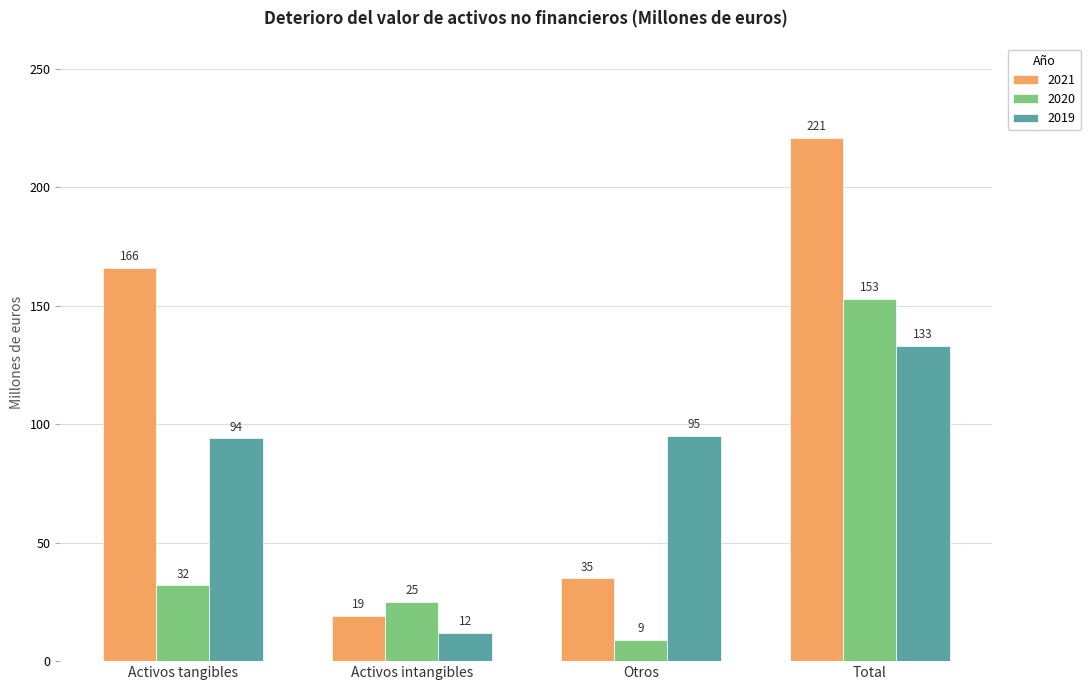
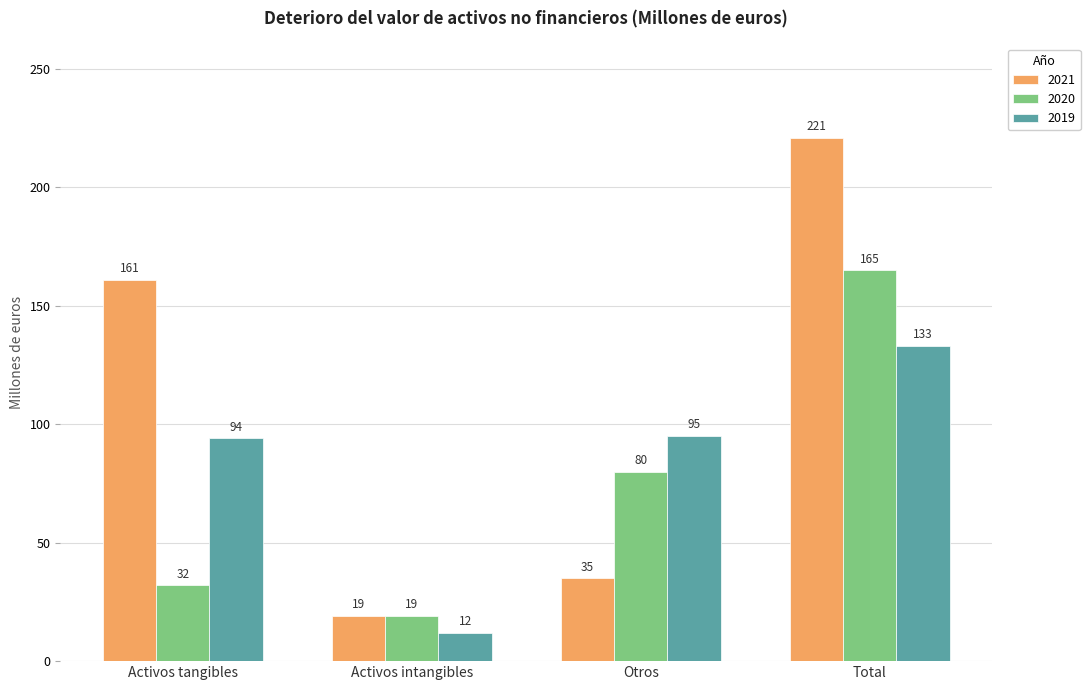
  {
    "2021": {
-     "Activos tangibles": 166,
+     "Activos tangibles": 161,
      "Activos intangibles": 19,
      "Otros": 35,
      "Total": 221
    },
    "2020": {
      "Activos tangibles": 32,
-     "Activos intangibles": 25,
-     "Otros": 9,
-     "Total": 153
+     "Activos intangibles": 19,
+     "Otros": 80,
+     "Total": 165
    },
    "2019": {
      "Activos tangibles": 94,
      "Activos intangibles": 12,
      "Otros": 95,
      "Total": 133
    }
  }
